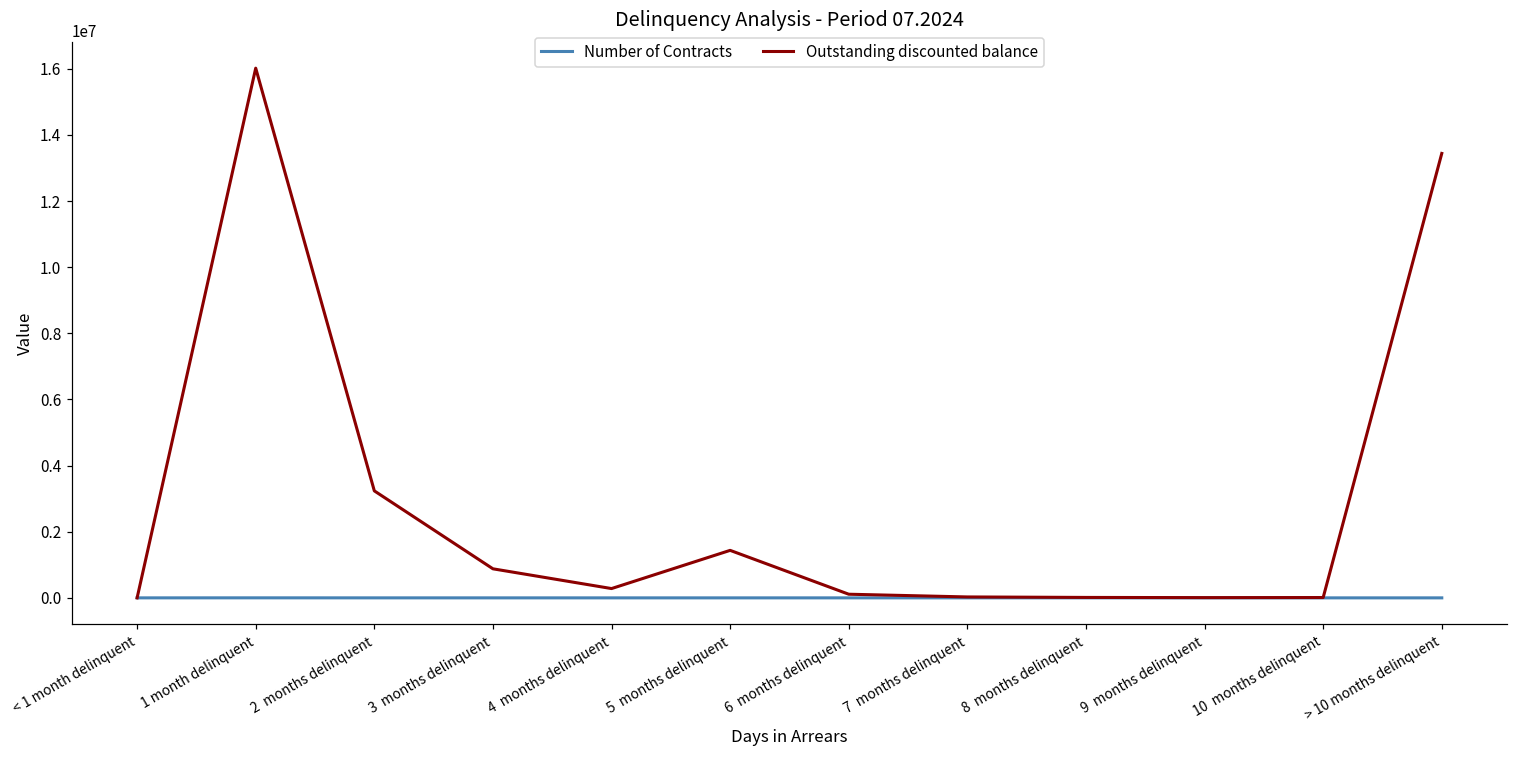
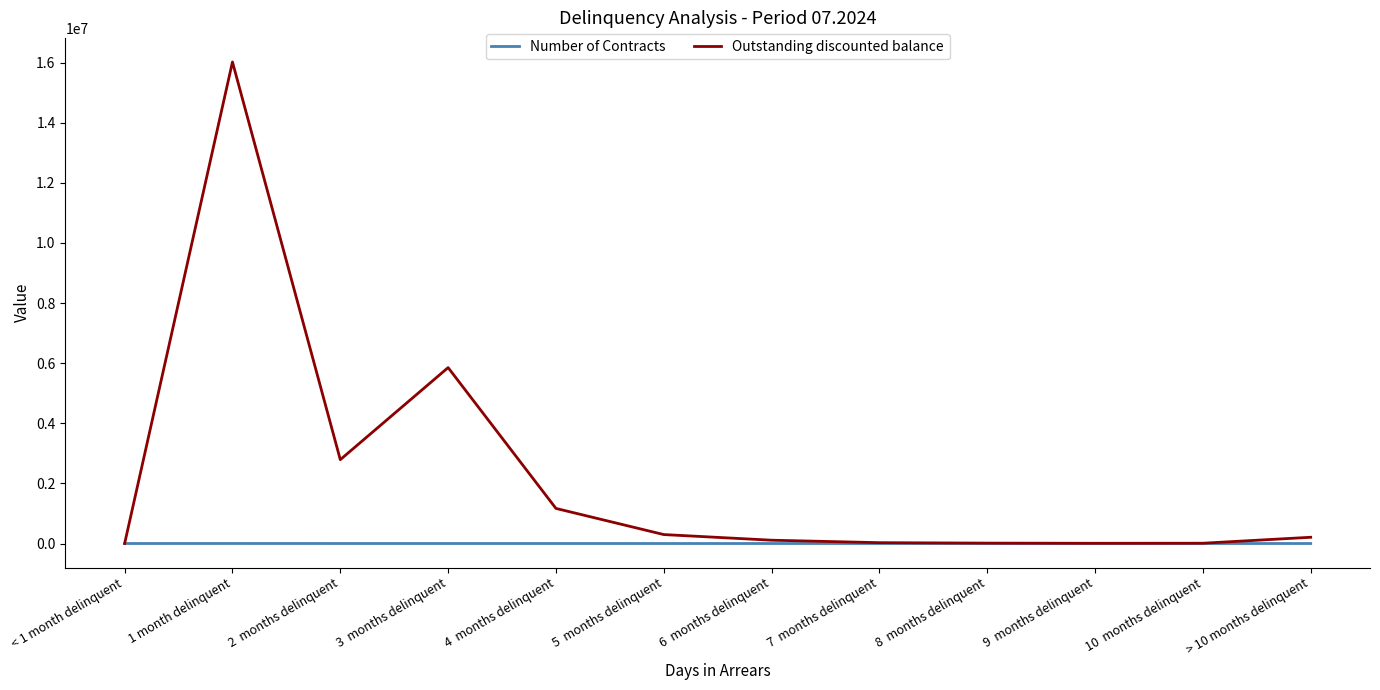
  {
    "Number of Contracts": {
      "1 month delinquent": 0,
      "2 months delinquent": 0,
      "3 months delinquent": 0,
      "4 months delinquent": 0,
      "5 months delinquent": 0,
      "6 months delinquent": 0,
      "> 10 months delinquent": 0
    },
    "Outstanding discounted balance": {
      "1 month delinquent": 16000000,
-     "2 months delinquent": 3200000,
-     "3 months delinquent": 900000,
-     "4 months delinquent": 300000,
-     "5 months delinquent": 1400000,
+     "2 months delinquent": 2800000,
+     "3 months delinquent": 5900000,
+     "4 months delinquent": 1200000,
+     "5 months delinquent": 300000,
      "6 months delinquent": 100000,
-     "> 10 months delinquent": 13400000
+     "> 10 months delinquent": 200000
    }
  }
